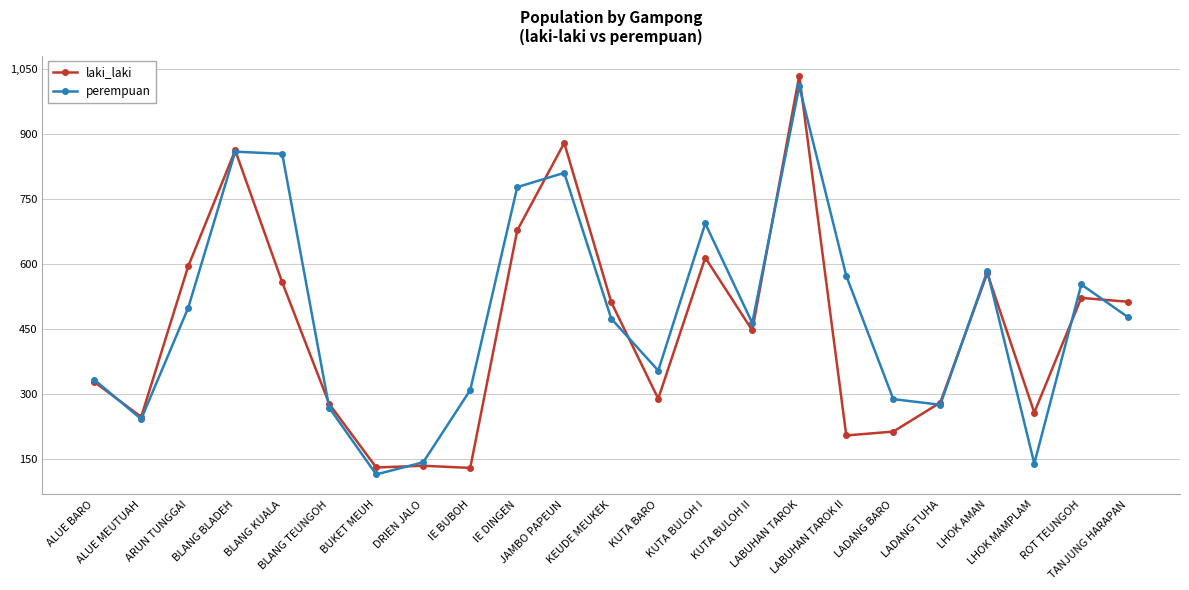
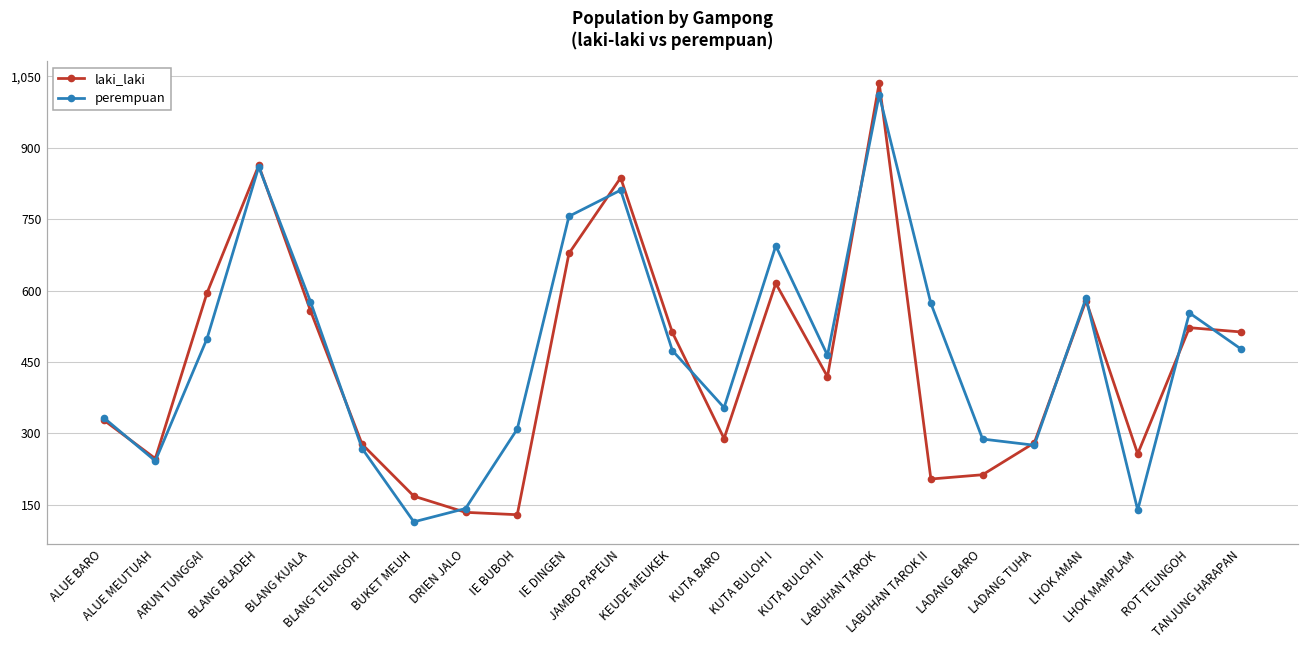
  {
    "laki_laki": {
      "ARUN TUNGGAI": "600",
      "BLANG KUALA": "560",
      "BLANG TEUNGOH": "280",
-     "BUKET MEUH": "130",
+     "BUKET MEUH": "170",
      "DRIEN JALO": "130",
      "IE BUBOH": "130",
      "IE DINGEN": "680",
-     "JAMBO PAPEUN": "880",
+     "JAMBO PAPEUN": "840",
      "KEUDE MEUKEK": "510",
      "KUTA BARO": "290",
      "KUTA BULOH I": "620",
-     "KUTA BULOH II": "450",
+     "KUTA BULOH II": "420",
      "LABUHAN TAROK": "1,040",
      "LABUHAN TAROK II": "200",
      "LADANG BARO": "210",
      "LHOK MAMPLAM": "260",
      "ROT TEUNGOH": "520",
      "TANJUNG HARAPAN": "510"
    },
    "perempuan": {
      "ARUN TUNGGAI": "500",
-     "BLANG KUALA": "860",
+     "BLANG KUALA": "580",
      "BLANG TEUNGOH": "270",
      "BUKET MEUH": "110",
      "DRIEN JALO": "140",
      "IE BUBOH": "310",
-     "IE DINGEN": "780",
+     "IE DINGEN": "760",
      "JAMBO PAPEUN": "810",
      "KEUDE MEUKEK": "470",
      "KUTA BARO": "350",
      "KUTA BULOH I": "690",
      "KUTA BULOH II": "460",
      "LABUHAN TAROK": "1,010",
      "LABUHAN TAROK II": "570",
      "LADANG BARO": "290",
      "LHOK MAMPLAM": "140",
      "ROT TEUNGOH": "550",
      "TANJUNG HARAPAN": "480"
    }
  }
